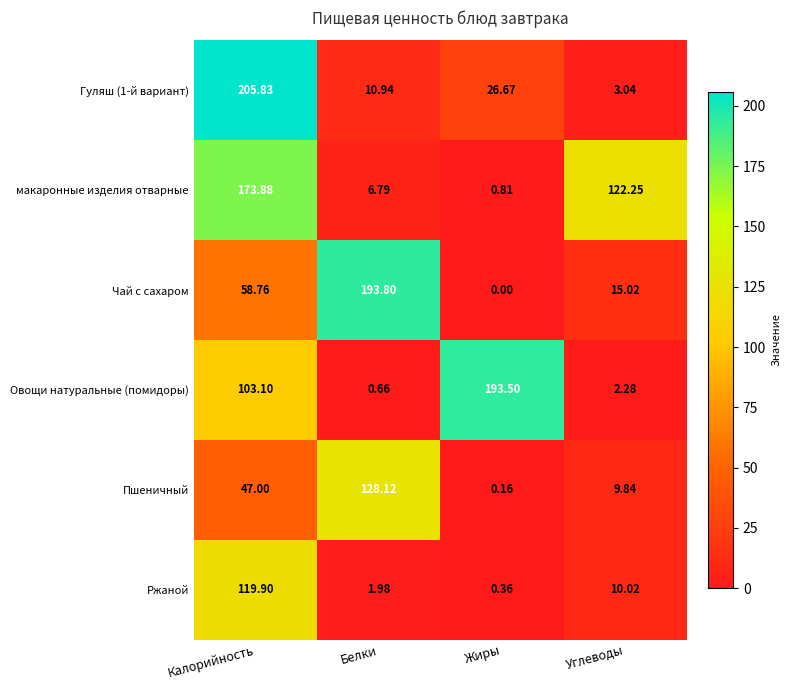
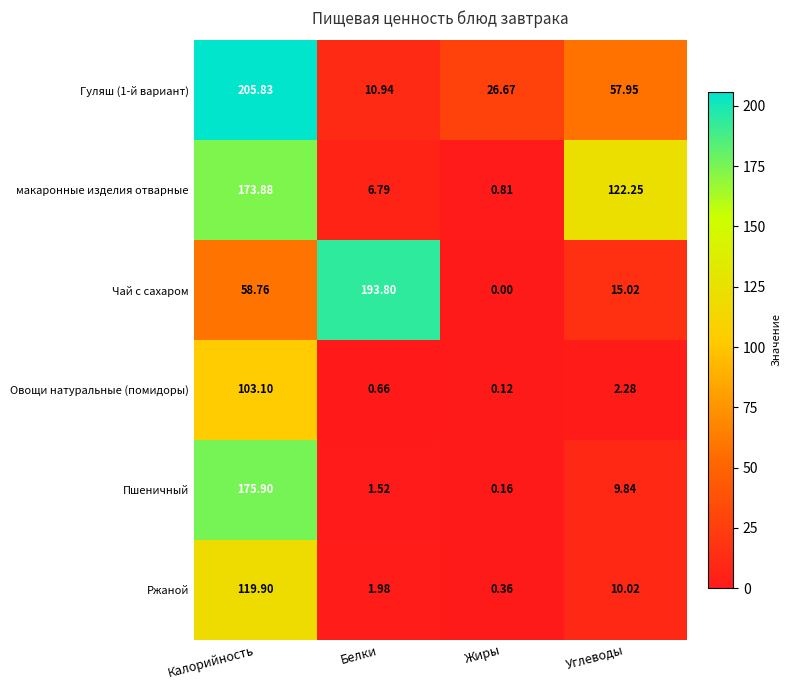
  {
    "Гуляш (1-й вариант)": {
      "Калорийность": 205.83,
      "Белки": 10.94,
      "Жиры": 26.67,
-     "Углеводы": 3.04
+     "Углеводы": 57.95
    },
    "макаронные изделия отварные": {
      "Калорийность": 173.88,
      "Белки": 6.79,
      "Жиры": 0.81,
      "Углеводы": 122.25
    },
    "Чай с сахаром": {
      "Калорийность": 58.76,
      "Белки": 193.80,
      "Жиры": 0.00,
      "Углеводы": 15.02
    },
    "Овощи натуральные (помидоры)": {
      "Калорийность": 103.10,
      "Белки": 0.66,
-     "Жиры": 193.50,
+     "Жиры": 0.12,
      "Углеводы": 2.28
    },
    "Пшеничный": {
-     "Калорийность": 47.00,
-     "Белки": 128.12,
+     "Калорийность": 175.90,
+     "Белки": 1.52,
      "Жиры": 0.16,
      "Углеводы": 9.84
    },
    "Ржаной": {
      "Калорийность": 119.90,
      "Белки": 1.98,
      "Жиры": 0.36,
      "Углеводы": 10.02
    }
  }
